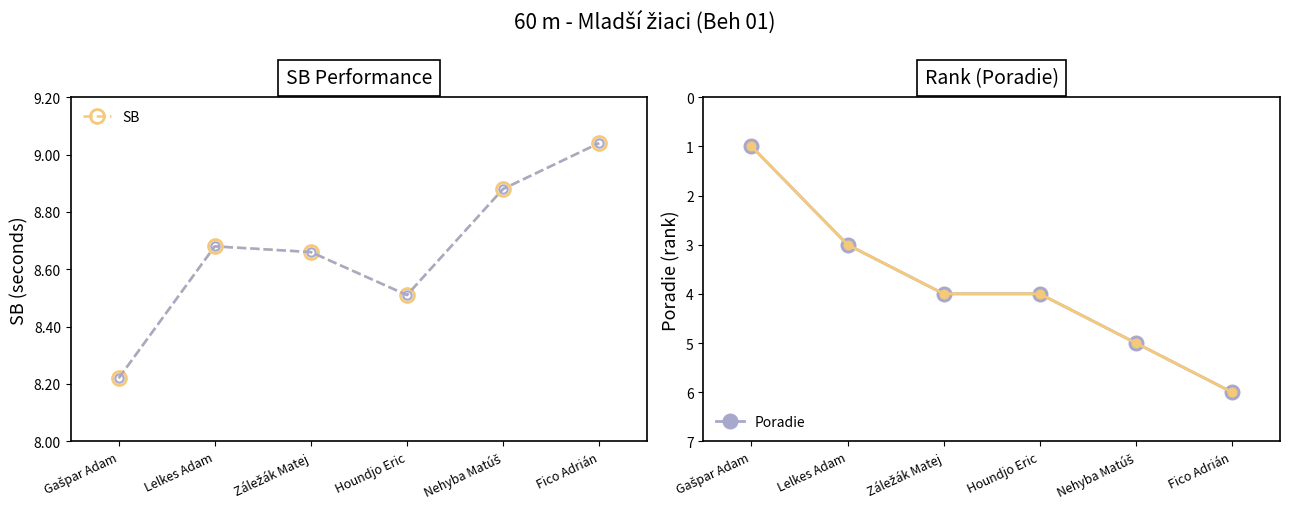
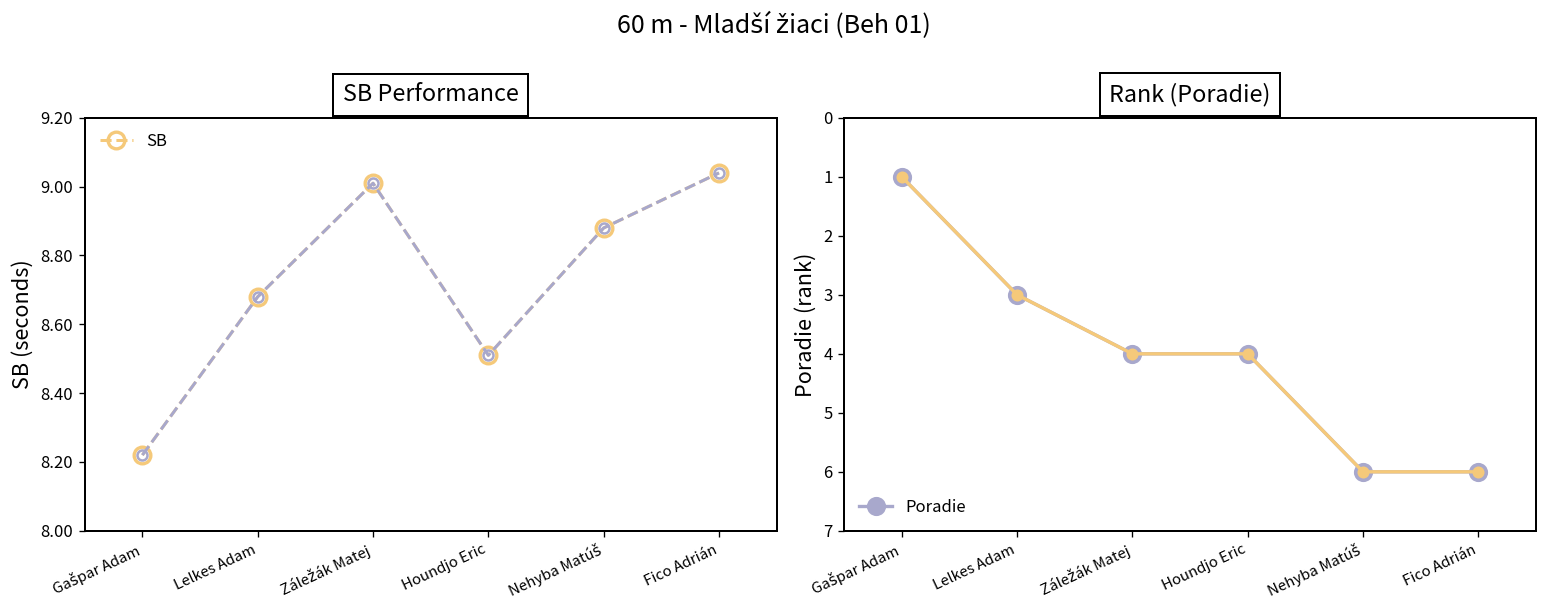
  {
    "SB Performance": {
      "Gašpar Adam": 8.22,
      "Lelkes Adam": 8.68,
-     "Záležák Matej": 8.66,
+     "Záležák Matej": 9.01,
      "Houndjo Eric": 8.51,
      "Nehyba Matúš": 8.88,
      "Fico Adrián": 9.04
    },
    "Rank (Poradie)": {
      "Gašpar Adam": 1,
      "Lelkes Adam": 3,
      "Záležák Matej": 4,
      "Houndjo Eric": 4,
-     "Nehyba Matúš": 5,
+     "Nehyba Matúš": 6,
      "Fico Adrián": 6
    }
  }
